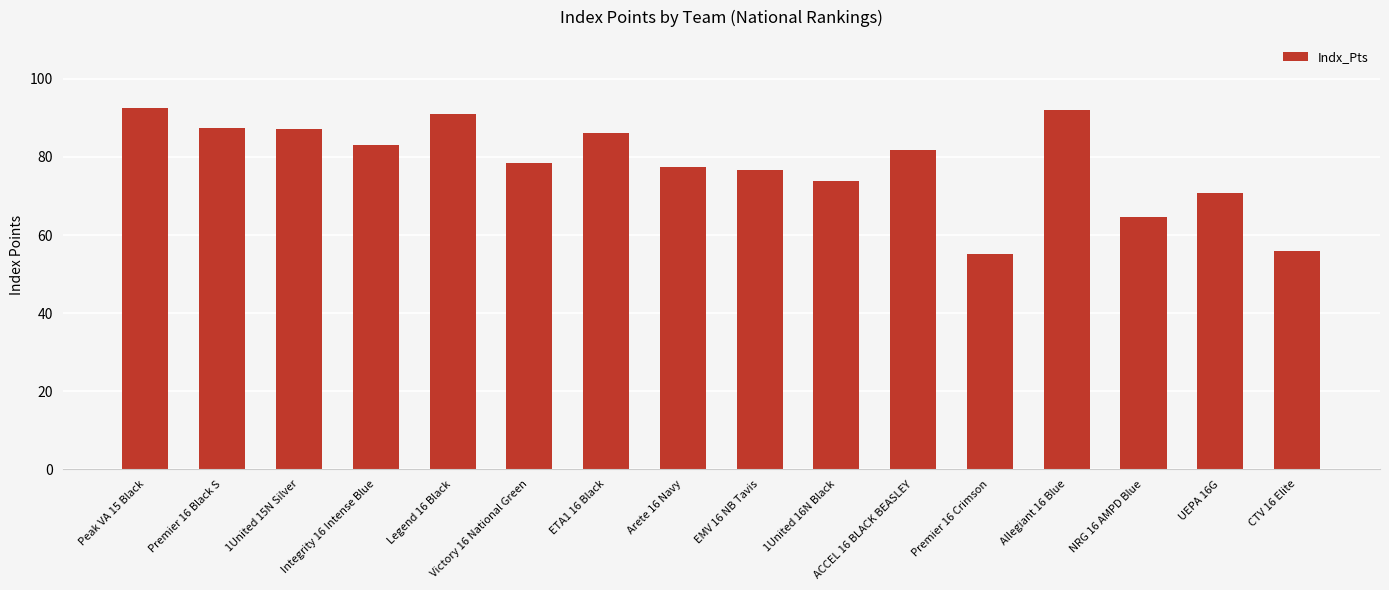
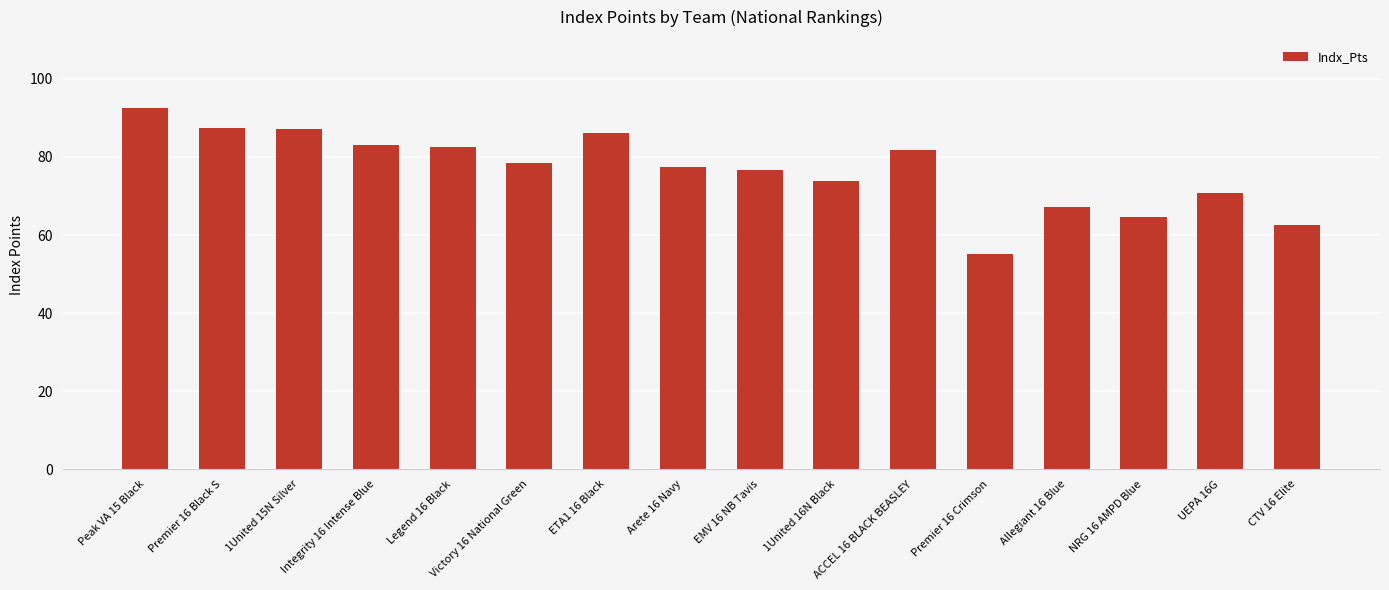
  {
    "Peak VA 15 Black": 92,
    "Premier 16 Black S": 87,
    "1United 15N Silver": 87,
    "Integrity 16 Intense Blue": 83,
-   "Legend 16 Black": 91,
+   "Legend 16 Black": 83,
    "Victory 16 National Green": 79,
    "ETA1 16 Black": 86,
    "Arete 16 Navy": 78,
    "EMV 16 NB Tavis": 77,
    "1United 16N Black": 74,
    "ACCEL 16 BLACK BEASLEY": 82,
    "Premier 16 Crimson": 55,
-   "Allegiant 16 Blue": 92,
+   "Allegiant 16 Blue": 67,
    "NRG 16 AMPD Blue": 65,
    "UEPA 16G": 71,
-   "CTV 16 Elite": 56
+   "CTV 16 Elite": 63
  }
